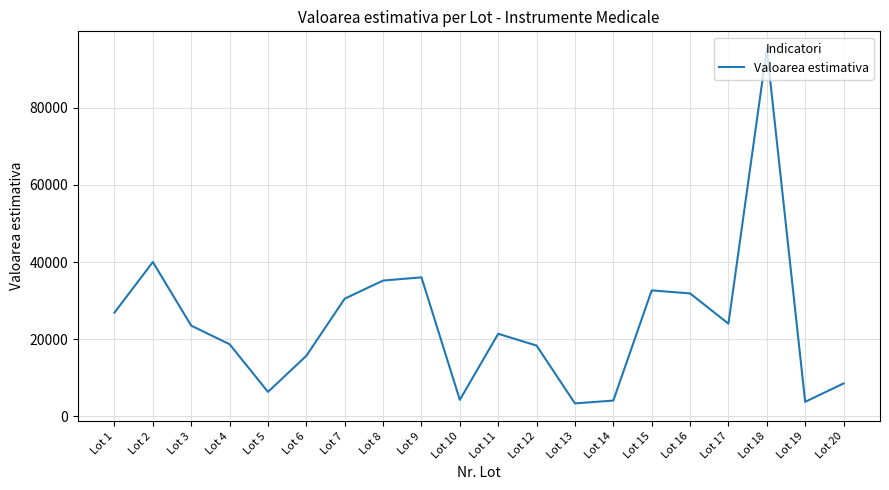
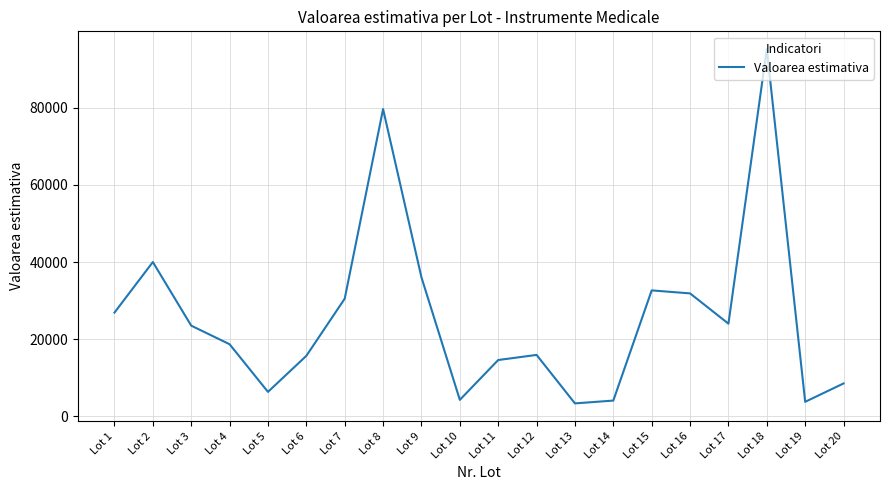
  {
    "Lot 1": 27000,
    "Lot 2": 40000,
    "Lot 3": 24000,
    "Lot 4": 19000,
    "Lot 5": 6000,
    "Lot 6": 16000,
    "Lot 7": 31000,
-   "Lot 8": 35000,
+   "Lot 8": 80000,
    "Lot 9": 36000,
    "Lot 10": 4000,
-   "Lot 11": 21000,
-   "Lot 12": 18000,
+   "Lot 11": 15000,
+   "Lot 12": 16000,
    "Lot 13": 3000,
    "Lot 14": 4000,
    "Lot 15": 33000,
    "Lot 16": 32000,
    "Lot 17": 24000,
    "Lot 19": 4000,
    "Lot 20": 9000
  }
